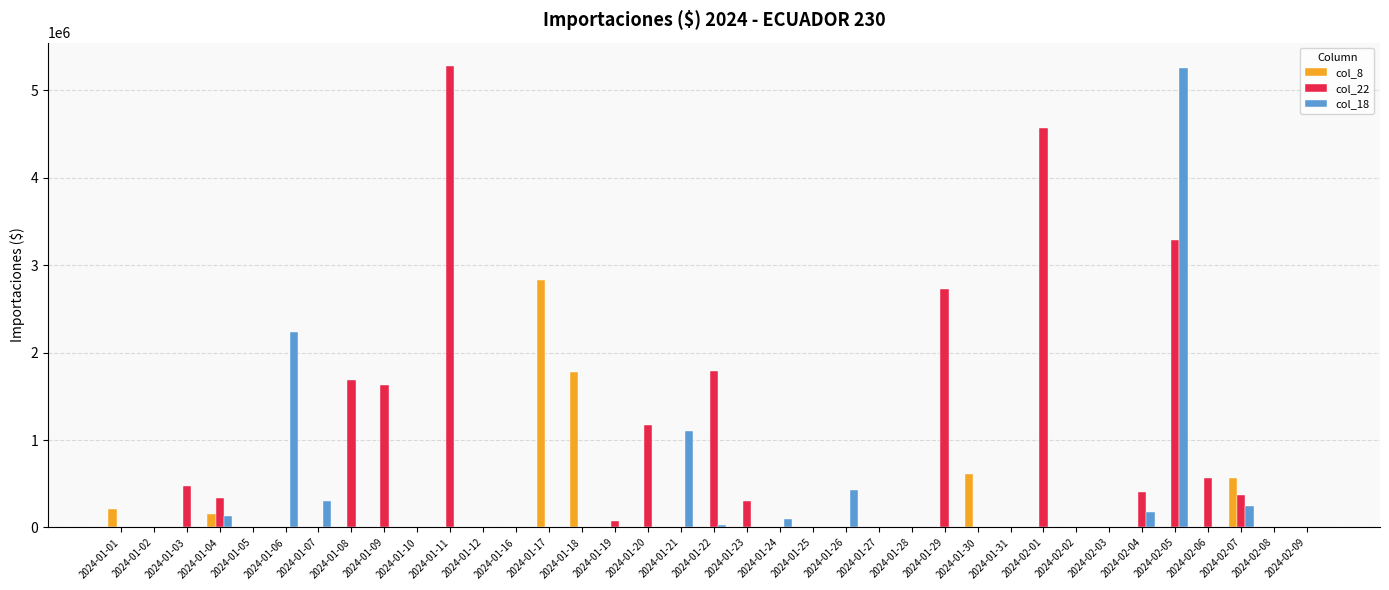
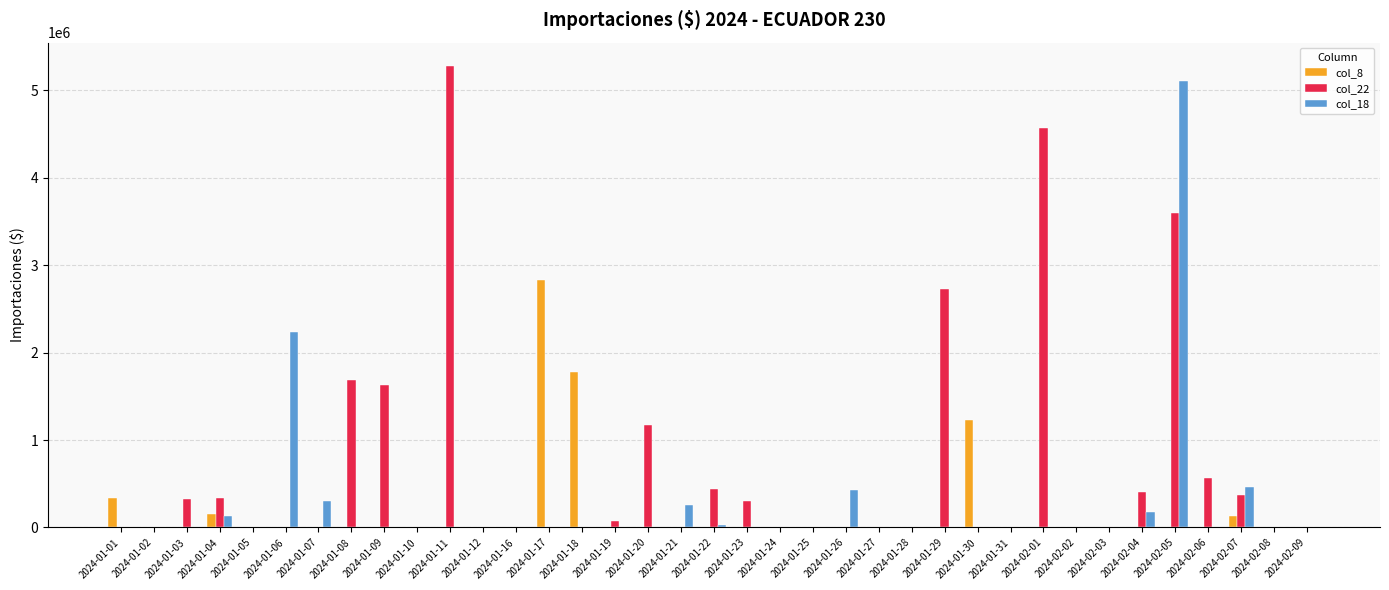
  {
    "col_8": {
-     "2024-01-01": 200000,
+     "2024-01-01": 300000,
      "2024-01-02": 0,
      "2024-01-03": 0,
      "2024-01-04": 200000,
      "2024-01-05": 0,
      "2024-01-06": 0,
      "2024-01-07": 0,
      "2024-01-08": 0,
      "2024-01-09": 0,
      "2024-01-10": 0,
      "2024-01-11": 0,
      "2024-01-12": 0,
      "2024-01-16": 0,
      "2024-01-17": 2800000,
      "2024-01-18": 1800000,
      "2024-01-19": 0,
      "2024-01-20": 0,
      "2024-01-21": 0,
      "2024-01-22": 0,
      "2024-01-23": 0,
      "2024-01-24": 0,
      "2024-01-25": 0,
      "2024-01-26": 0,
      "2024-01-27": 0,
      "2024-01-28": 0,
      "2024-01-29": 0,
-     "2024-01-30": 600000,
+     "2024-01-30": 1200000,
      "2024-01-31": 0,
      "2024-02-01": 0,
      "2024-02-02": 0,
      "2024-02-03": 0,
      "2024-02-04": 0,
      "2024-02-05": 0,
      "2024-02-06": 0,
-     "2024-02-07": 600000,
+     "2024-02-07": 100000,
      "2024-02-08": 0,
      "2024-02-09": 0
    },
    "col_22": {
      "2024-01-01": 0,
      "2024-01-02": 0,
-     "2024-01-03": 500000,
+     "2024-01-03": 300000,
      "2024-01-04": 300000,
      "2024-01-05": 0,
      "2024-01-06": 0,
      "2024-01-07": 0,
      "2024-01-08": 1700000,
      "2024-01-09": 1600000,
      "2024-01-10": 0,
      "2024-01-11": 5300000,
      "2024-01-12": 0,
      "2024-01-16": 0,
      "2024-01-17": 0,
      "2024-01-18": 0,
      "2024-01-19": 100000,
      "2024-01-20": 1200000,
      "2024-01-21": 0,
-     "2024-01-22": 1800000,
+     "2024-01-22": 400000,
      "2024-01-23": 300000,
      "2024-01-24": 0,
      "2024-01-25": 0,
      "2024-01-26": 0,
      "2024-01-27": 0,
      "2024-01-28": 0,
      "2024-01-29": 2700000,
      "2024-01-30": 0,
      "2024-01-31": 0,
      "2024-02-01": 4600000,
      "2024-02-02": 0,
      "2024-02-03": 0,
      "2024-02-04": 400000,
-     "2024-02-05": 3300000,
+     "2024-02-05": 3600000,
      "2024-02-06": 600000,
      "2024-02-07": 400000,
      "2024-02-08": 0,
      "2024-02-09": 0
    },
    "col_18": {
      "2024-01-01": 0,
      "2024-01-02": 0,
      "2024-01-03": 0,
      "2024-01-04": 100000,
      "2024-01-05": 0,
      "2024-01-06": 2200000,
      "2024-01-07": 300000,
      "2024-01-08": 0,
      "2024-01-09": 0,
      "2024-01-10": 0,
      "2024-01-11": 0,
      "2024-01-12": 0,
      "2024-01-16": 0,
      "2024-01-17": 0,
      "2024-01-18": 0,
      "2024-01-19": 0,
      "2024-01-20": 0,
-     "2024-01-21": 1100000,
+     "2024-01-21": 300000,
      "2024-01-23": 0,
-     "2024-01-24": 100000,
+     "2024-01-24": 0,
      "2024-01-25": 0,
      "2024-01-26": 400000,
      "2024-01-27": 0,
      "2024-01-28": 0,
      "2024-01-29": 0,
      "2024-01-30": 0,
      "2024-01-31": 0,
      "2024-02-01": 0,
      "2024-02-02": 0,
      "2024-02-03": 0,
      "2024-02-04": 200000,
-     "2024-02-05": 5300000,
+     "2024-02-05": 5100000,
      "2024-02-06": 0,
-     "2024-02-07": 200000,
+     "2024-02-07": 500000,
      "2024-02-08": 0,
      "2024-02-09": 0
    }
  }
